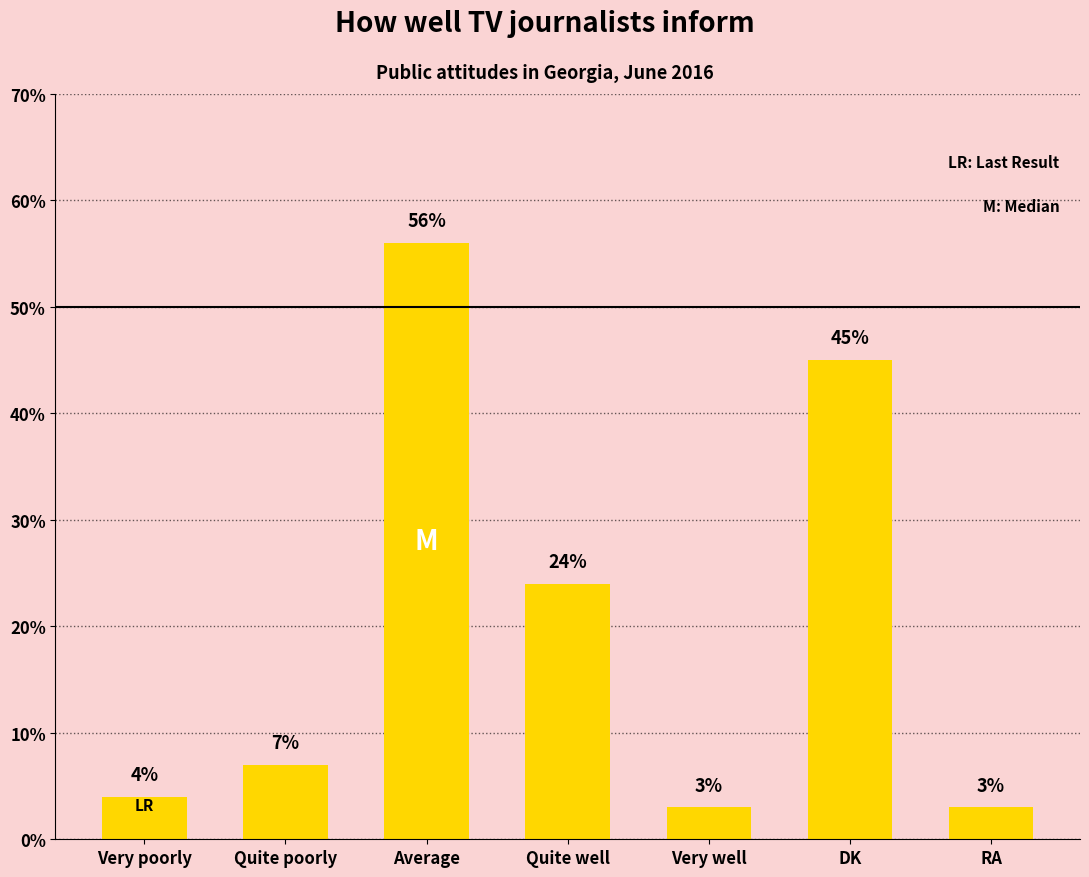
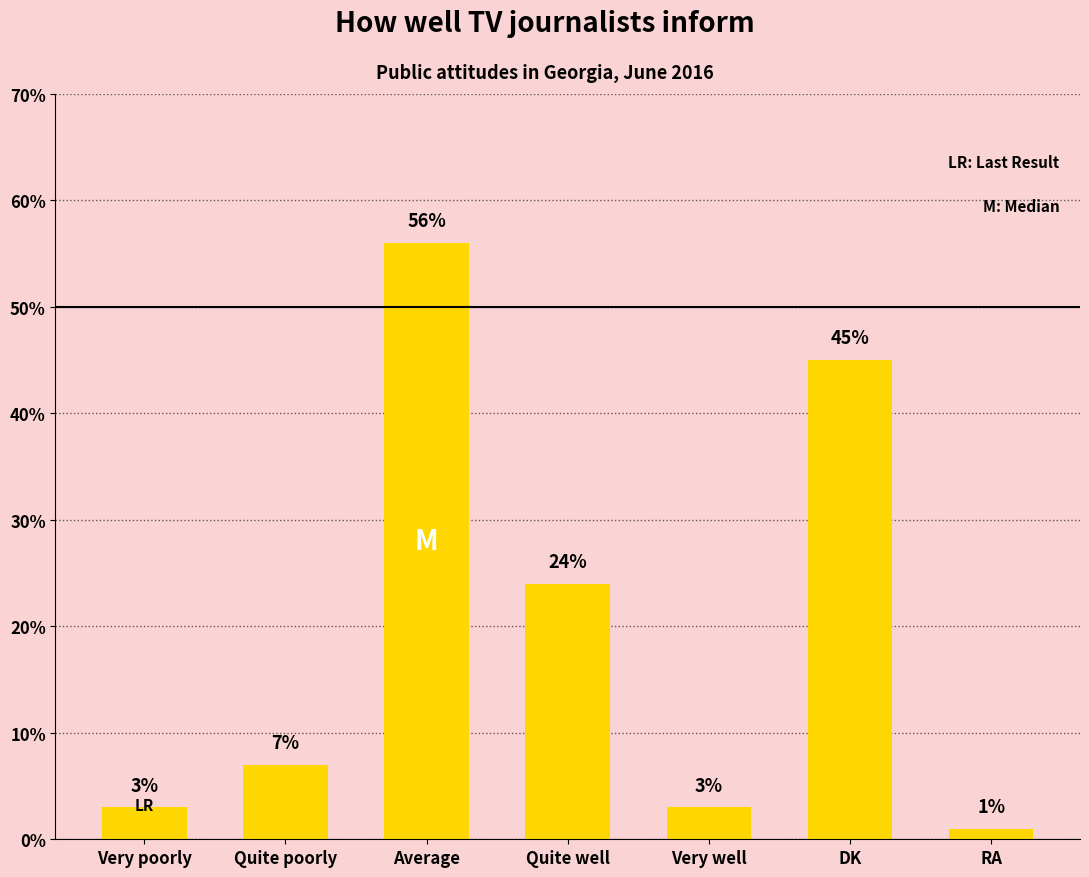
  {
-   "Very poorly": "4%",
+   "Very poorly": "3%",
    "Quite poorly": "7%",
    "Average": "56%",
    "Quite well": "24%",
    "Very well": "3%",
    "DK": "45%",
-   "RA": "3%"
+   "RA": "1%"
  }
